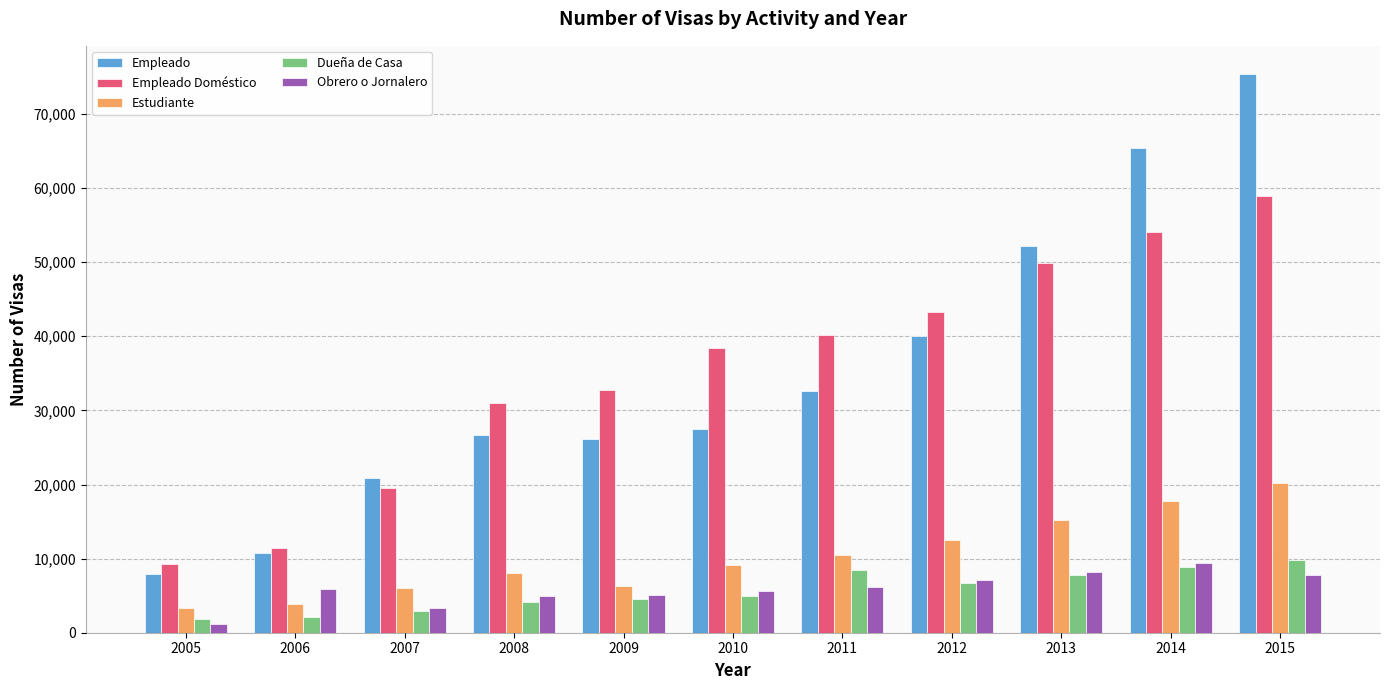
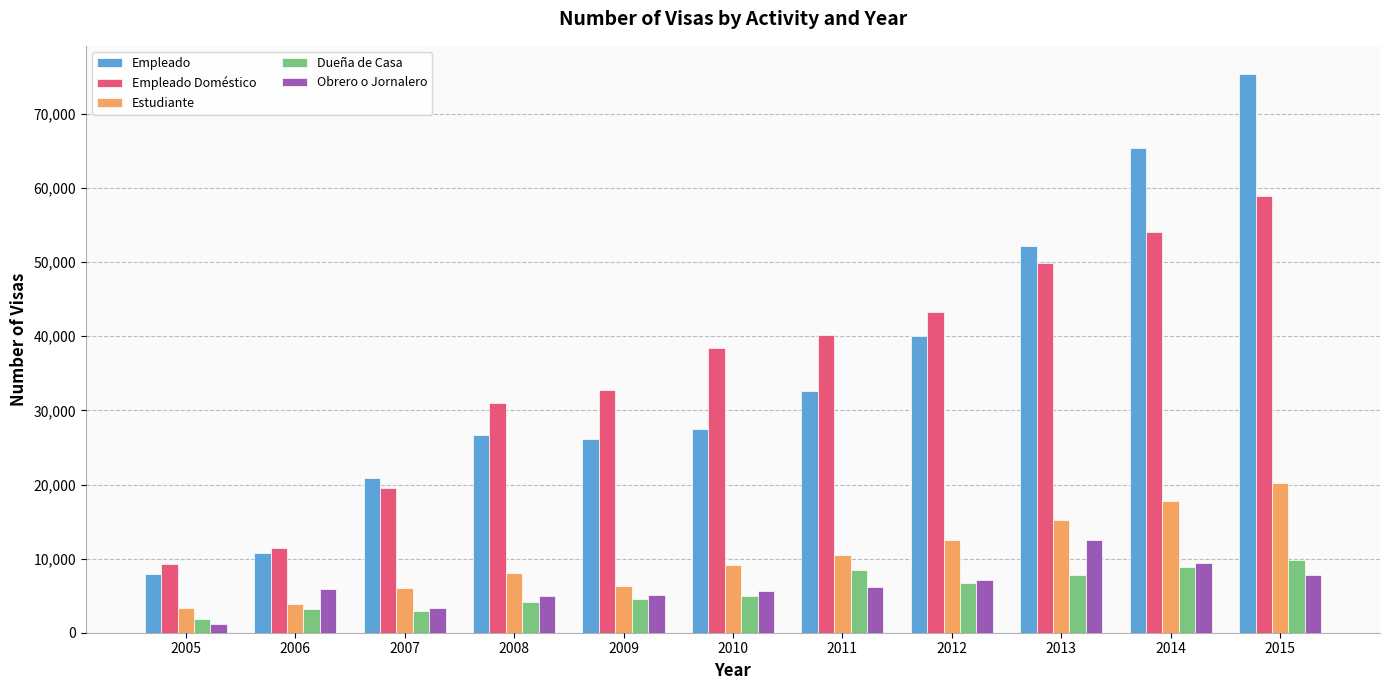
  {
    "Empleado": {
      "2005": "8,000",
      "2006": "11,000",
      "2007": "21,000",
      "2008": "27,000",
      "2009": "26,000",
      "2010": "27,000",
      "2011": "33,000",
      "2012": "40,000",
      "2013": "52,000",
      "2014": "65,000",
      "2015": "75,000"
    },
    "Empleado Doméstico": {
      "2005": "9,000",
      "2006": "11,000",
      "2007": "20,000",
      "2008": "31,000",
      "2009": "33,000",
      "2010": "38,000",
      "2011": "40,000",
      "2012": "43,000",
      "2013": "50,000",
      "2014": "54,000",
      "2015": "59,000"
    },
    "Estudiante": {
      "2005": "3,000",
      "2006": "4,000",
      "2007": "6,000",
      "2008": "8,000",
      "2009": "6,000",
      "2010": "9,000",
      "2011": "10,000",
      "2012": "13,000",
      "2013": "15,000",
      "2014": "18,000",
      "2015": "20,000"
    },
    "Dueña de Casa": {
      "2005": "2,000",
-     "2006": "2,000",
+     "2006": "3,000",
      "2007": "3,000",
      "2008": "4,000",
      "2009": "5,000",
      "2010": "5,000",
      "2011": "8,000",
      "2012": "7,000",
      "2013": "8,000",
      "2014": "9,000",
      "2015": "10,000"
    },
    "Obrero o Jornalero": {
      "2005": "1,000",
      "2006": "6,000",
      "2007": "3,000",
      "2008": "5,000",
      "2009": "5,000",
      "2010": "6,000",
      "2011": "6,000",
      "2012": "7,000",
-     "2013": "8,000",
+     "2013": "13,000",
      "2014": "9,000",
      "2015": "8,000"
    }
  }
